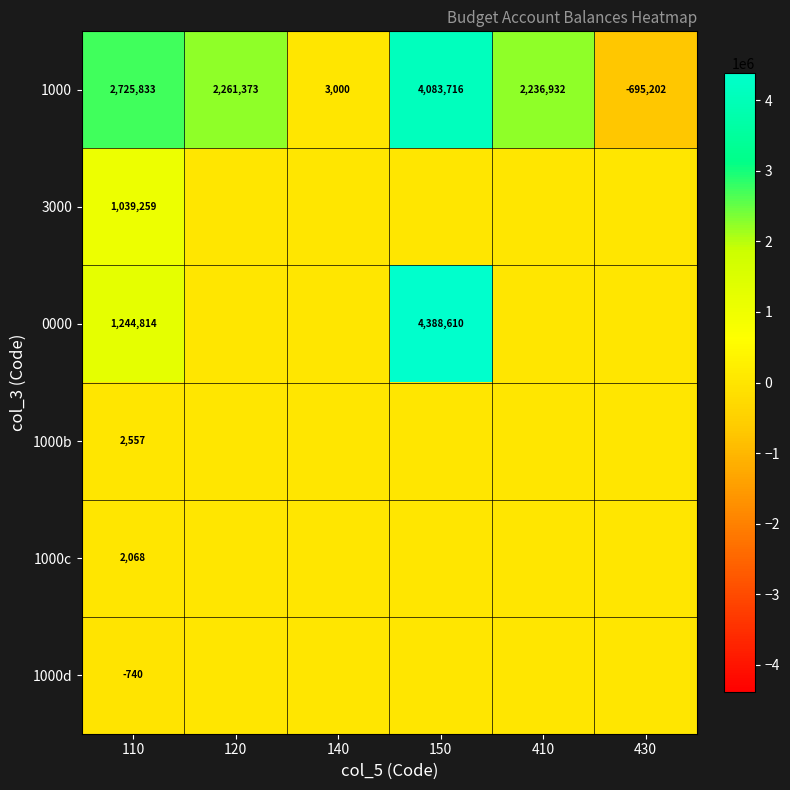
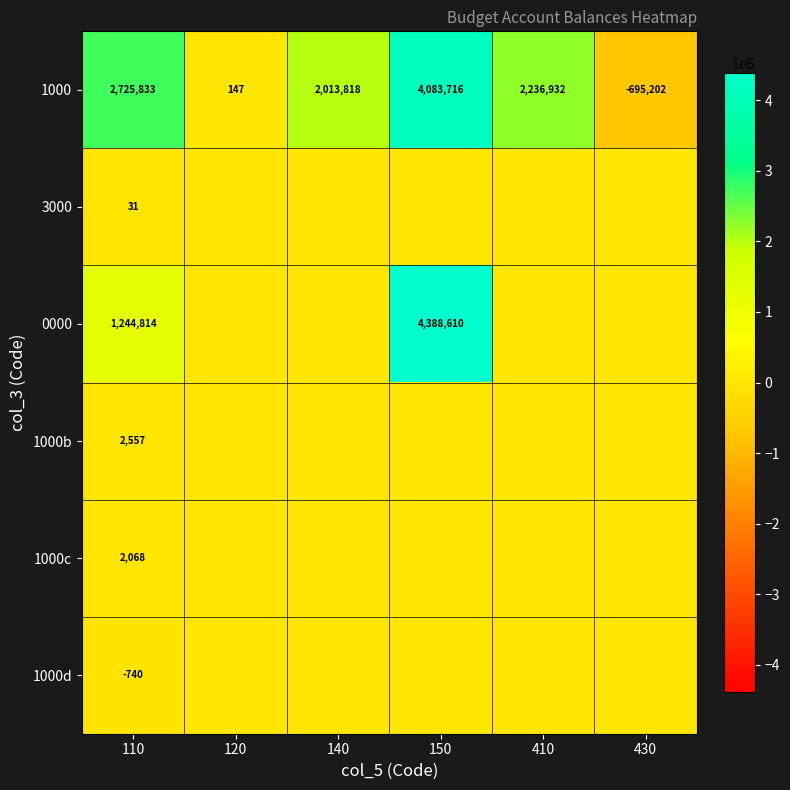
  {
    "1000": {
      "110": "2,725,833",
-     "120": "2,261,373",
-     "140": "3,000",
+     "120": "147",
+     "140": "2,013,818",
      "150": "4,083,716",
      "410": "2,236,932",
      "430": "-695,202"
    },
    "3000": {
-     "110": "1,039,259"
+     "110": "31"
    },
    "0000": {
      "110": "1,244,814",
      "150": "4,388,610"
    },
    "1000b": {
      "110": "2,557"
    },
    "1000c": {
      "110": "2,068"
    },
    "1000d": {
      "110": "-740"
    }
  }
